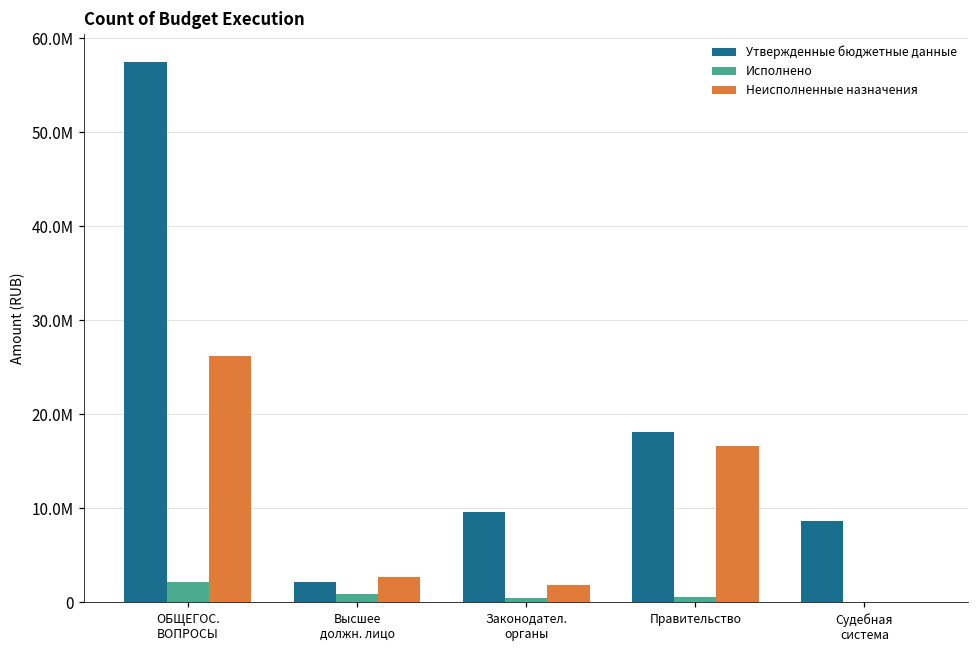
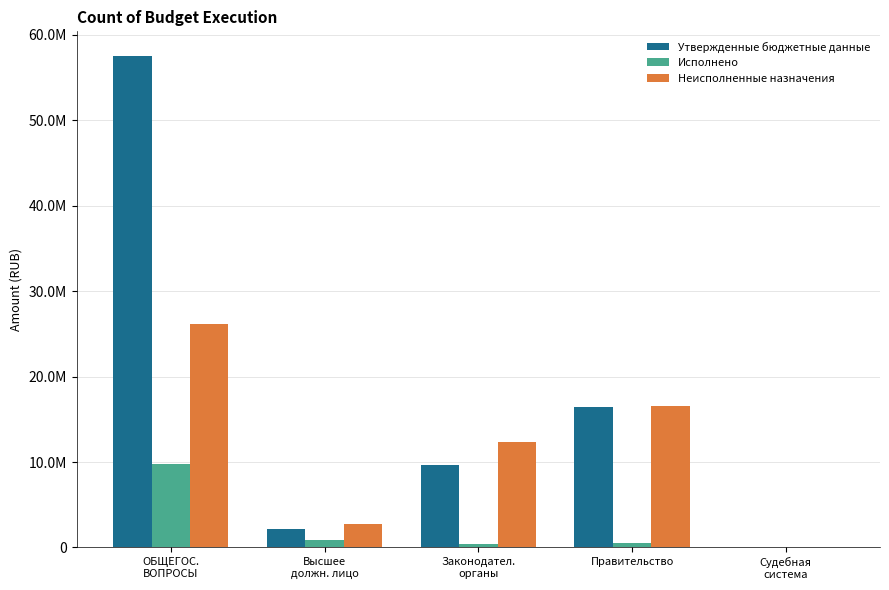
  {
    "Утвержденные бюджетные данные": {
      "ОБЩЕГОС. ВОПРОСЫ": 58000000,
      "Высшее должн. лицо": 2000000,
      "Законодател. органы": 10000000,
-     "Правительство": 18000000,
-     "Судебная система": 9000000
+     "Правительство": 16000000,
+     "Судебная система": 0
    },
    "Исполнено": {
-     "ОБЩЕГОС. ВОПРОСЫ": 2000000,
+     "ОБЩЕГОС. ВОПРОСЫ": 10000000,
      "Высшее должн. лицо": 1000000,
      "Законодател. органы": 0,
      "Правительство": 1000000
    },
    "Неисполненные назначения": {
      "ОБЩЕГОС. ВОПРОСЫ": 26000000,
      "Высшее должн. лицо": 3000000,
-     "Законодател. органы": 2000000,
+     "Законодател. органы": 12000000,
      "Правительство": 17000000,
      "Судебная система": 0
    }
  }
